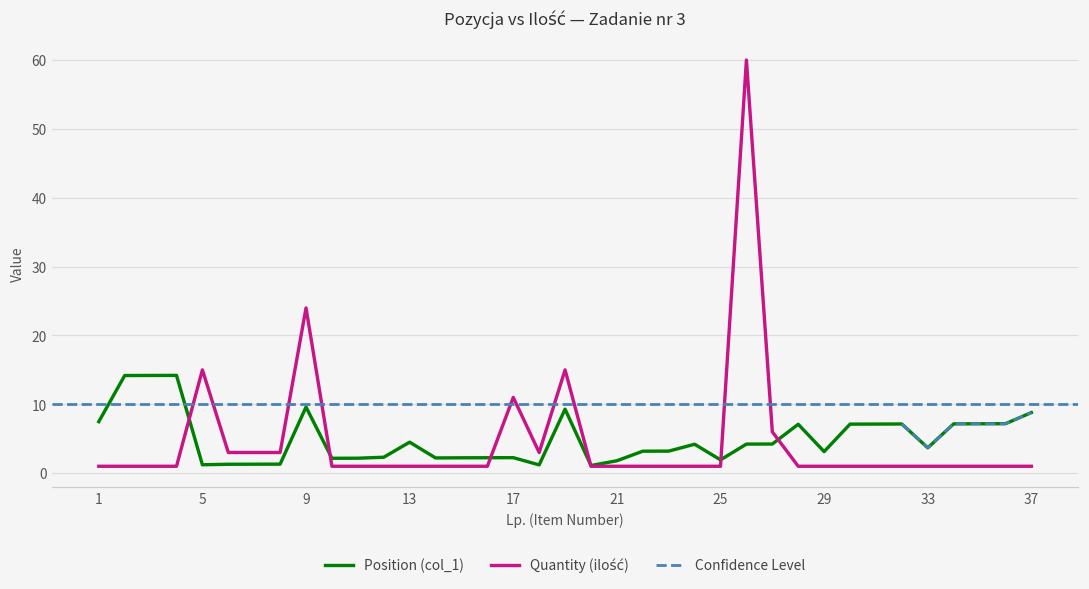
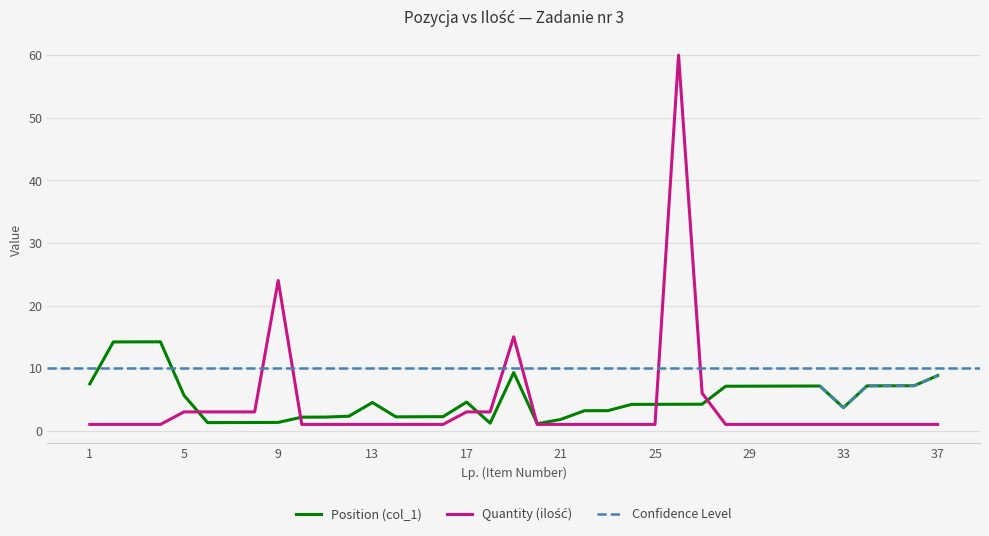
  {
    "Position (col_1)": {
      "1": 7,
-     "5": 1,
-     "9": 10,
+     "5": 6,
+     "9": 1,
      "13": 5,
-     "17": 2,
+     "17": 5,
      "21": 2,
-     "25": 2,
-     "29": 3
+     "25": 4,
+     "29": 7
    },
    "Quantity (ilość)": {
      "1": 1,
-     "5": 15,
+     "5": 3,
      "9": 24,
      "13": 1,
-     "17": 11,
+     "17": 3,
      "21": 1,
      "25": 1,
      "29": 1,
      "33": 1,
      "37": 1
    }
  }
